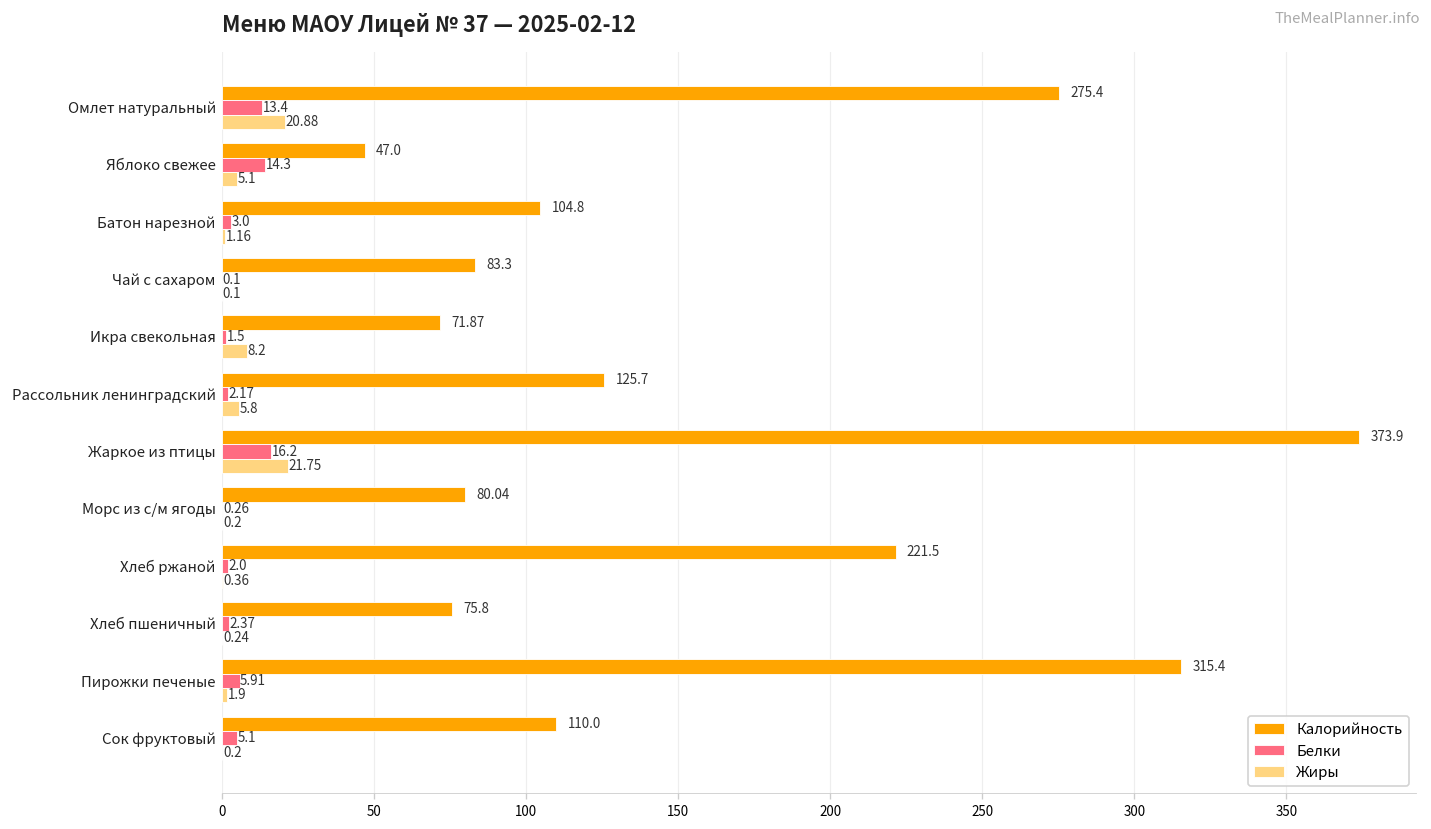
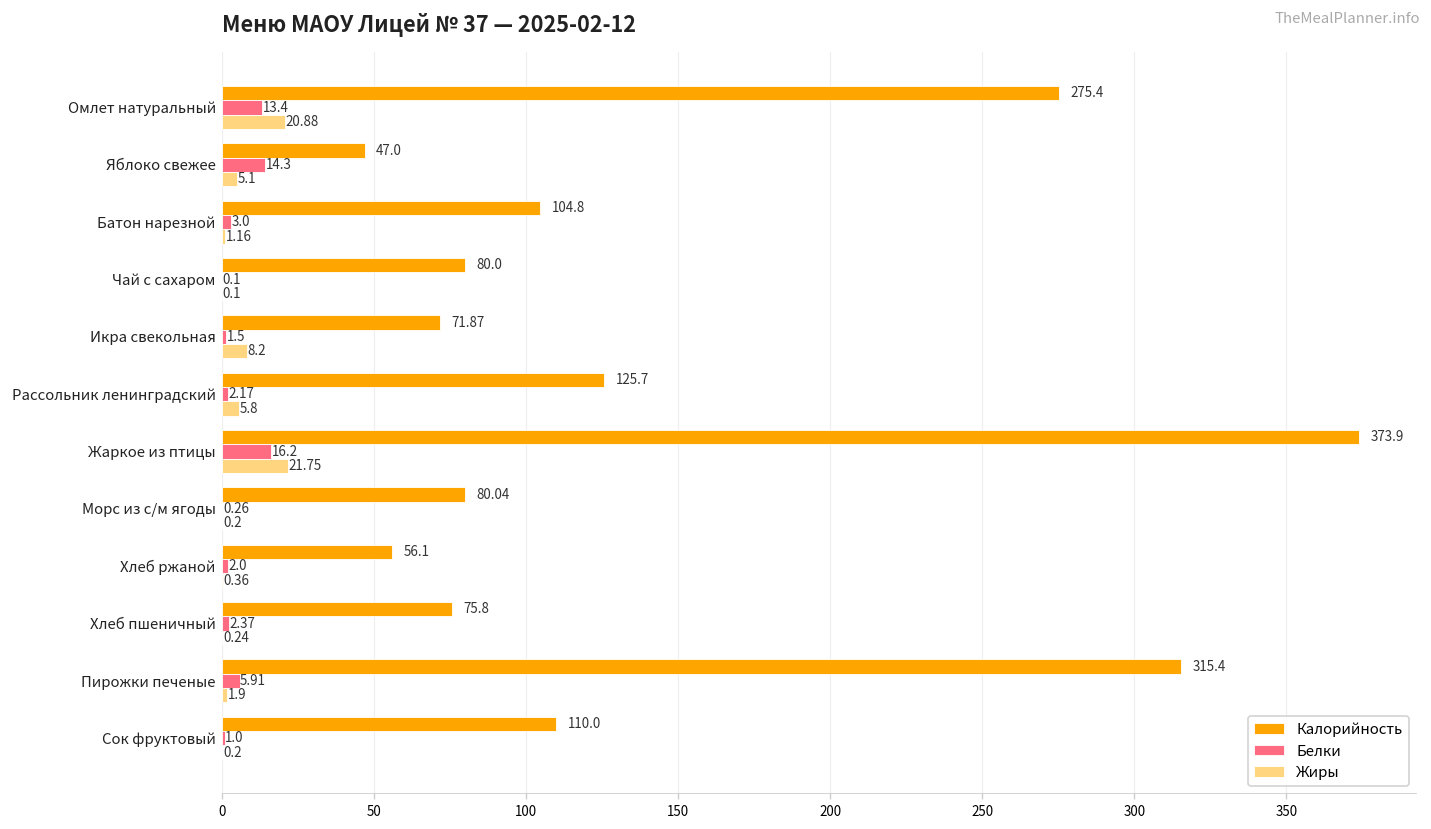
  {
    "Калорийность": {
      "Омлет натуральный": 275.4,
      "Яблоко свежее": 47.0,
      "Батон нарезной": 104.8,
-     "Чай с сахаром": 83.3,
+     "Чай с сахаром": 80.0,
      "Икра свекольная": 71.87,
      "Рассольник ленинградский": 125.7,
      "Жаркое из птицы": 373.9,
      "Морс из с/м ягоды": 80.04,
-     "Хлеб ржаной": 221.5,
+     "Хлеб ржаной": 56.1,
      "Хлеб пшеничный": 75.8,
      "Пирожки печеные": 315.4,
      "Сок фруктовый": 110.0
    },
    "Белки": {
      "Омлет натуральный": 13.4,
      "Яблоко свежее": 14.3,
      "Батон нарезной": 3.0,
      "Чай с сахаром": 0.1,
      "Икра свекольная": 1.5,
      "Рассольник ленинградский": 2.17,
      "Жаркое из птицы": 16.2,
      "Морс из с/м ягоды": 0.26,
      "Хлеб ржаной": 2.0,
      "Хлеб пшеничный": 2.37,
      "Пирожки печеные": 5.91,
-     "Сок фруктовый": 5.1
+     "Сок фруктовый": 1.0
    },
    "Жиры": {
      "Омлет натуральный": 20.88,
      "Яблоко свежее": 5.1,
      "Батон нарезной": 1.16,
      "Чай с сахаром": 0.1,
      "Икра свекольная": 8.2,
      "Рассольник ленинградский": 5.8,
      "Жаркое из птицы": 21.75,
      "Морс из с/м ягоды": 0.2,
      "Хлеб ржаной": 0.36,
      "Хлеб пшеничный": 0.24,
      "Пирожки печеные": 1.9,
      "Сок фруктовый": 0.2
    }
  }
